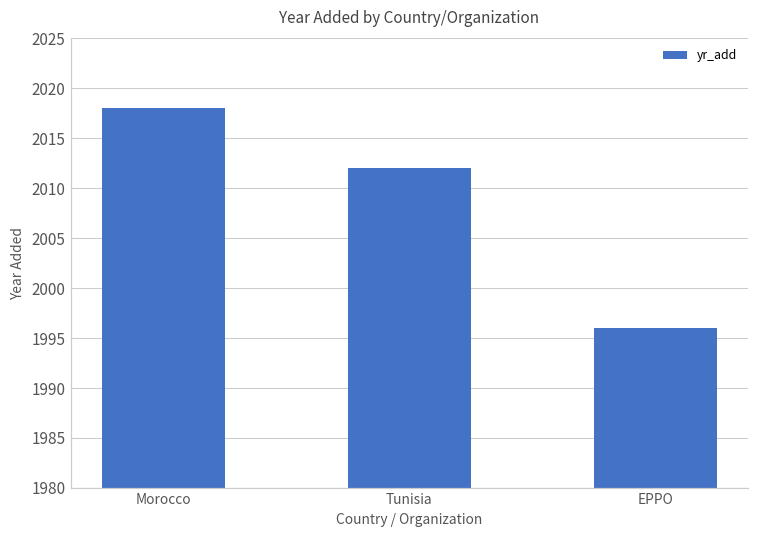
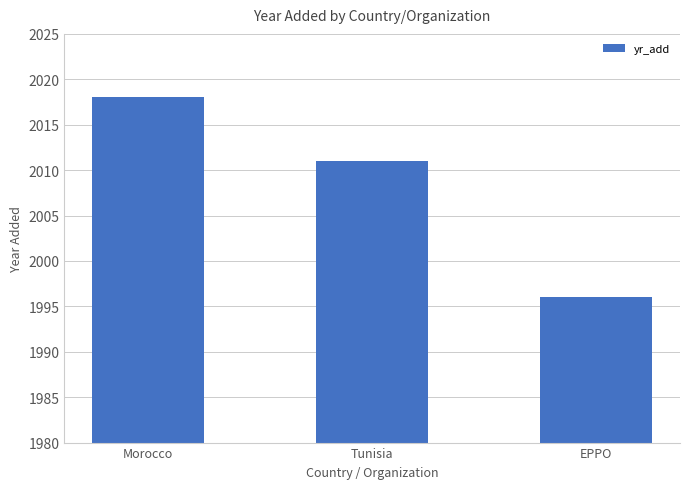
  {
    "Morocco": 2018,
-   "Tunisia": 2012,
+   "Tunisia": 2011,
    "EPPO": 1996
  }
